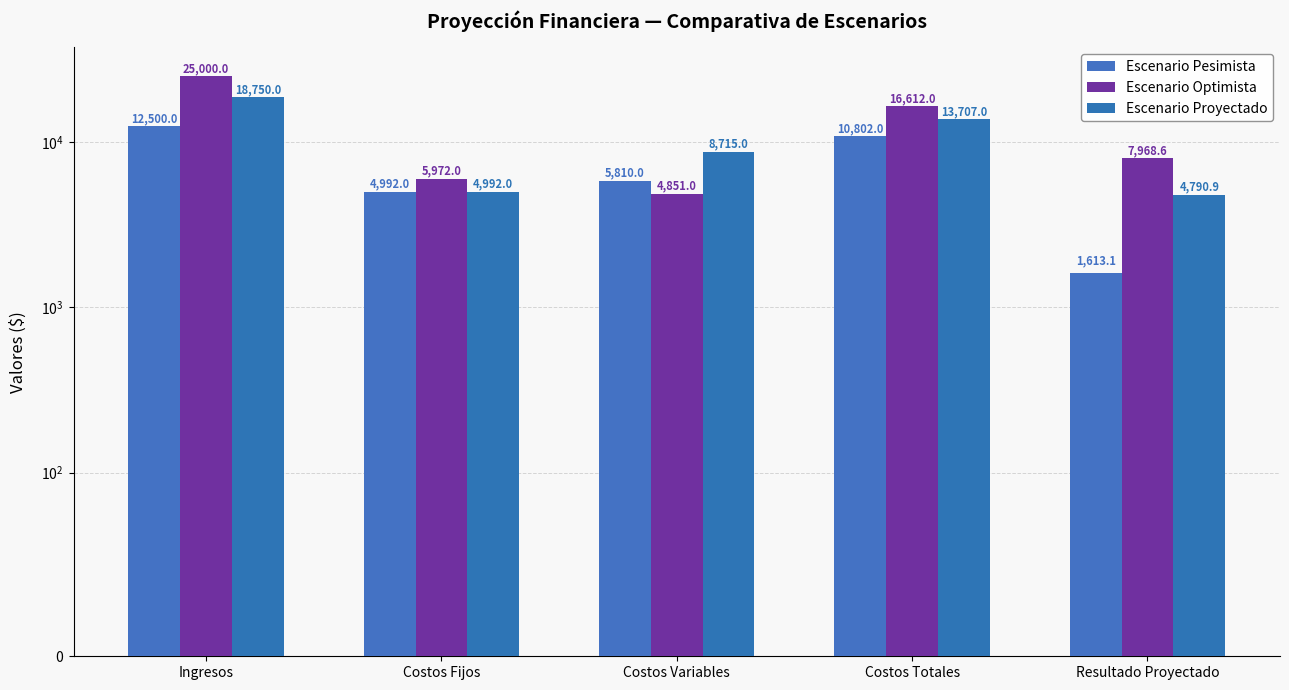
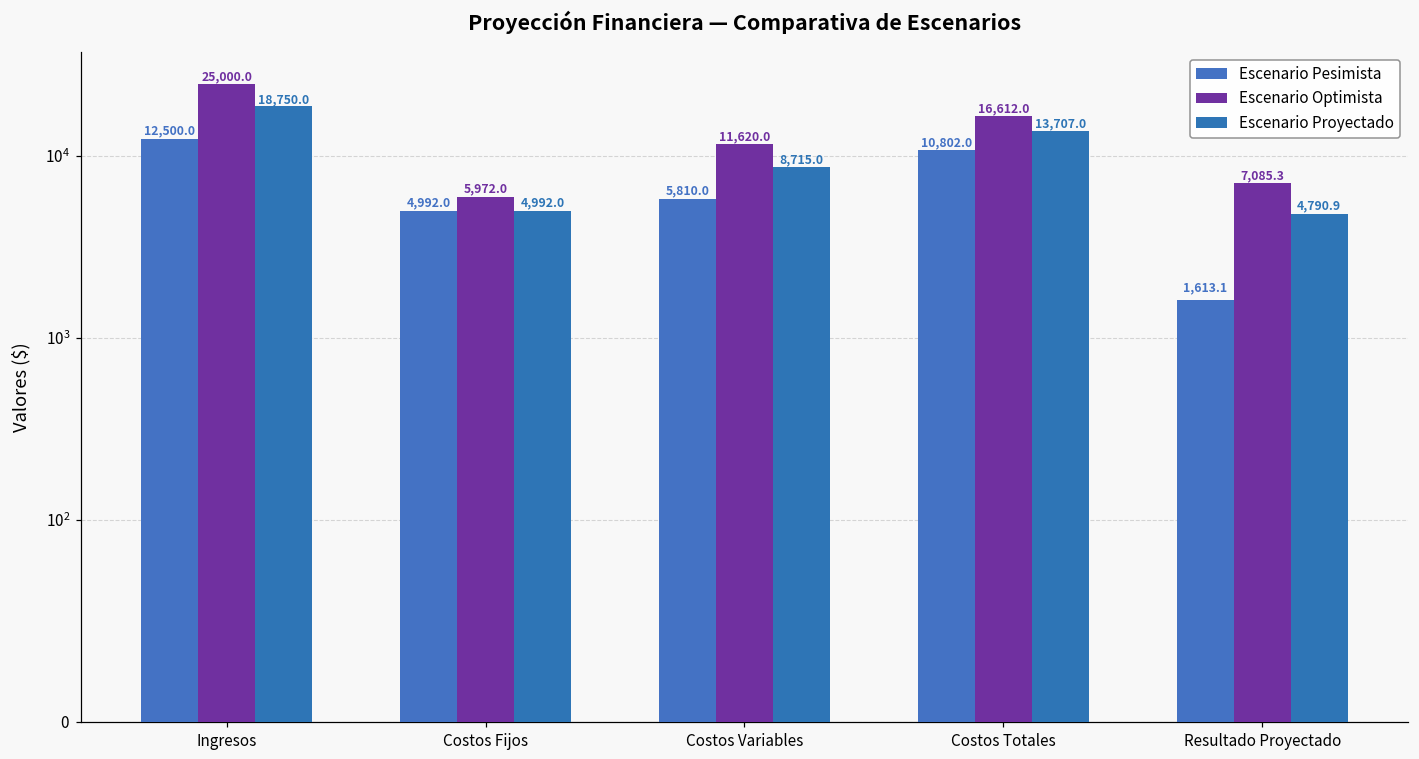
  {
    "Escenario Optimista": {
      "Ingresos": "25,000.0",
      "Costos Fijos": "5,972.0",
-     "Costos Variables": "4,851.0",
+     "Costos Variables": "11,620.0",
      "Costos Totales": "16,612.0",
-     "Resultado Proyectado": "7,968.6"
+     "Resultado Proyectado": "7,085.3"
    }
  }
